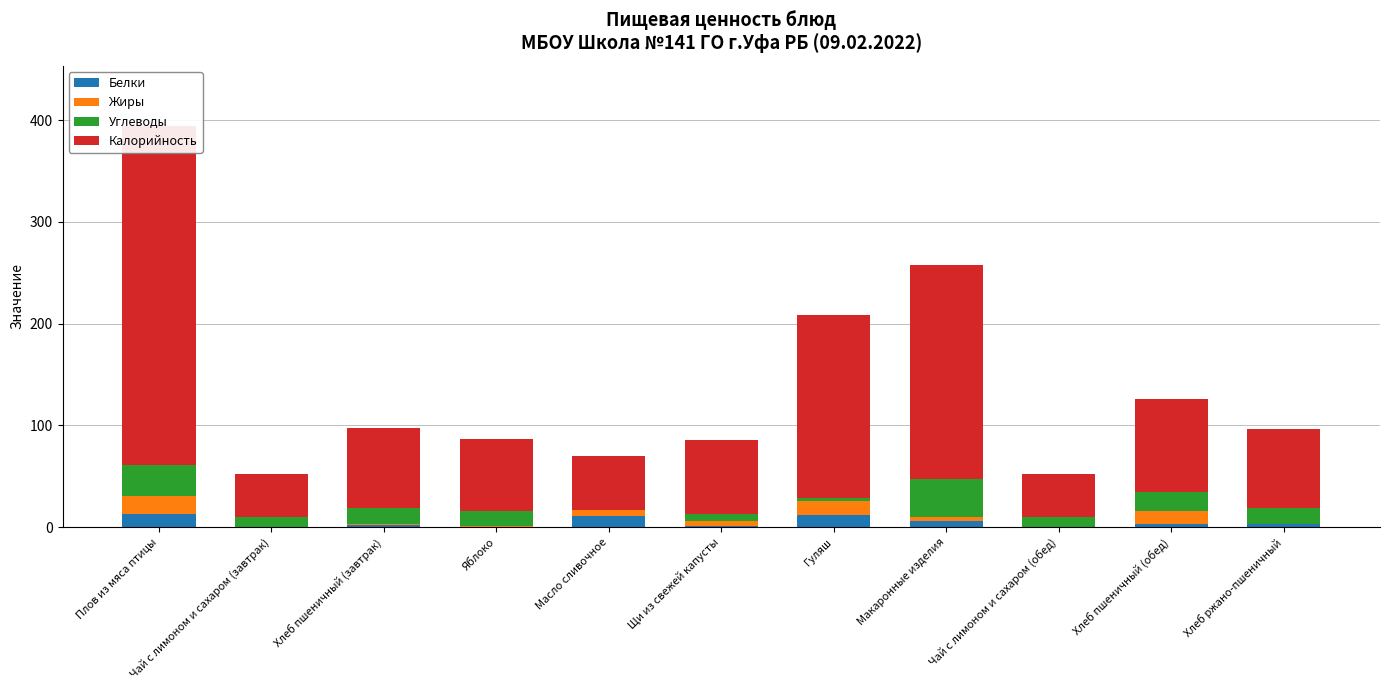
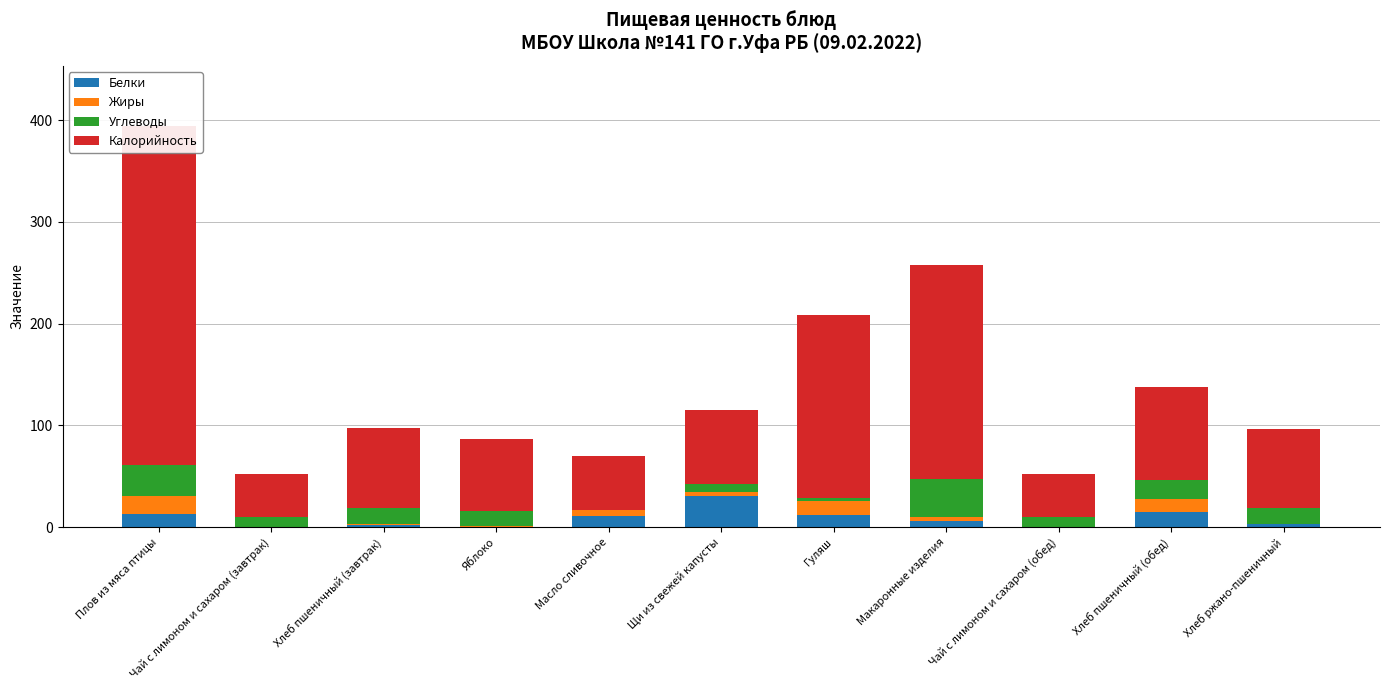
  {
    "Белки": {
      "Плов из мяса птицы": 13,
      "Масло сливочное": 11,
-     "Щи из свежей капусты": 2,
+     "Щи из свежей капусты": 31,
      "Гуляш": 12,
      "Макаронные изделия": 6,
-     "Хлеб пшеничный (обед)": 3,
+     "Хлеб пшеничный (обед)": 15,
      "Хлеб ржано-пшеничный": 3
    },
    "Жиры": {
      "Плов из мяса птицы": 18,
      "Масло сливочное": 6,
      "Щи из свежей капусты": 4,
      "Гуляш": 13,
      "Макаронные изделия": 4,
      "Хлеб пшеничный (обед)": 13
    },
    "Углеводы": {
      "Плов из мяса птицы": 31,
      "Чай с лимоном и сахаром (завтрак)": 10,
      "Хлеб пшеничный (завтрак)": 17,
      "Яблоко": 15,
      "Щи из свежей капусты": 7,
      "Гуляш": 3,
      "Макаронные изделия": 37,
      "Чай с лимоном и сахаром (обед)": 10,
      "Хлеб пшеничный (обед)": 19,
      "Хлеб ржано-пшеничный": 16
    },
    "Калорийность": {
      "Чай с лимоном и сахаром (завтрак)": 42,
      "Хлеб пшеничный (завтрак)": 78,
      "Яблоко": 70,
      "Масло сливочное": 53,
      "Щи из свежей капусты": 73,
      "Гуляш": 180,
      "Макаронные изделия": 211,
      "Чай с лимоном и сахаром (обед)": 42,
      "Хлеб пшеничный (обед)": 91,
      "Хлеб ржано-пшеничный": 77
    }
  }
